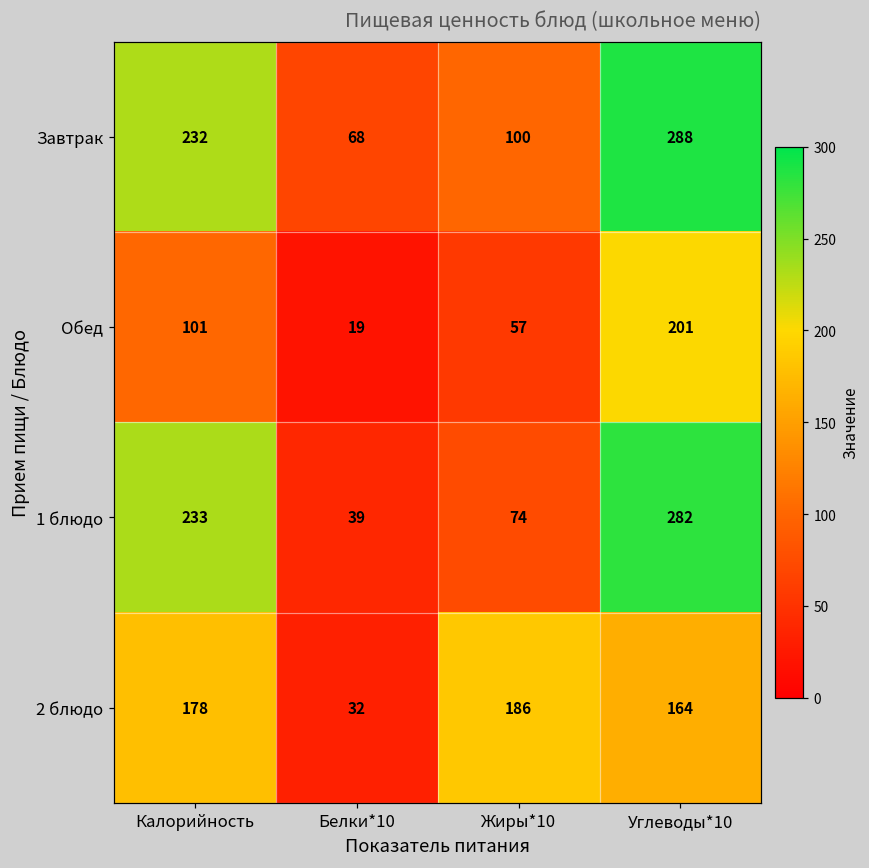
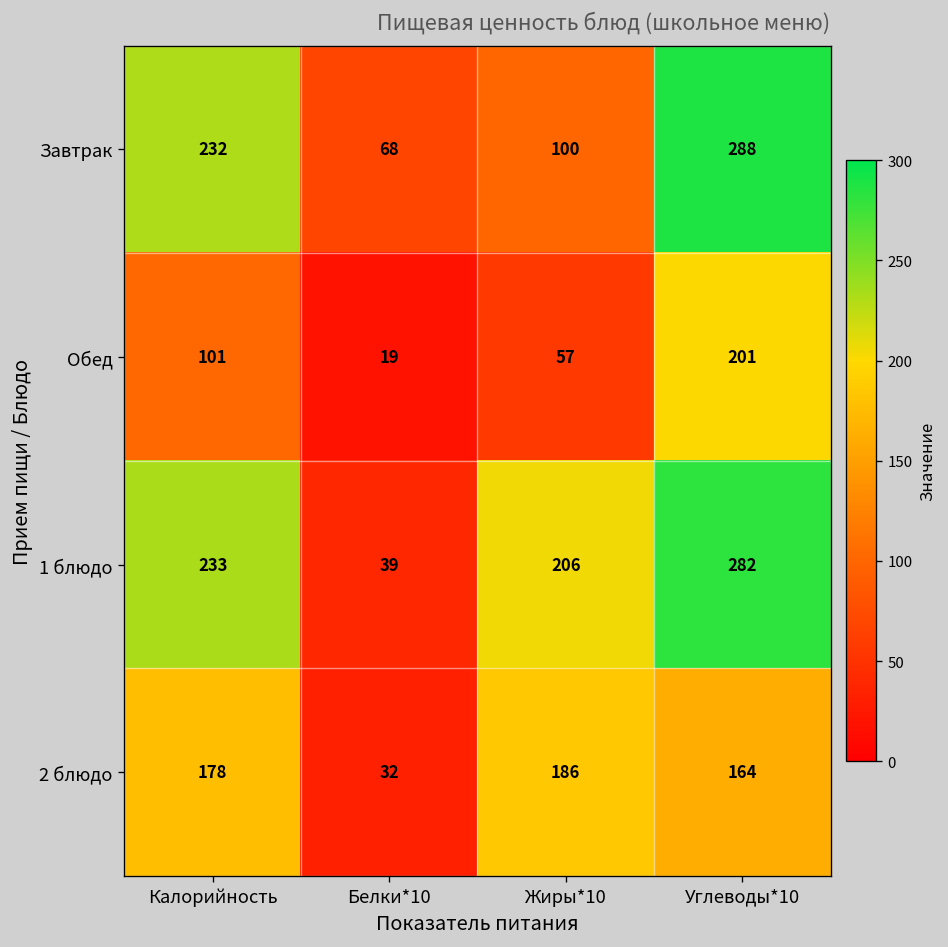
  {
    "Завтрак": {
      "Калорийность": 232,
      "Белки*10": 68,
      "Жиры*10": 100,
      "Углеводы*10": 288
    },
    "Обед": {
      "Калорийность": 101,
      "Белки*10": 19,
      "Жиры*10": 57,
      "Углеводы*10": 201
    },
    "1 блюдо": {
      "Калорийность": 233,
      "Белки*10": 39,
-     "Жиры*10": 74,
+     "Жиры*10": 206,
      "Углеводы*10": 282
    },
    "2 блюдо": {
      "Калорийность": 178,
      "Белки*10": 32,
      "Жиры*10": 186,
      "Углеводы*10": 164
    }
  }
